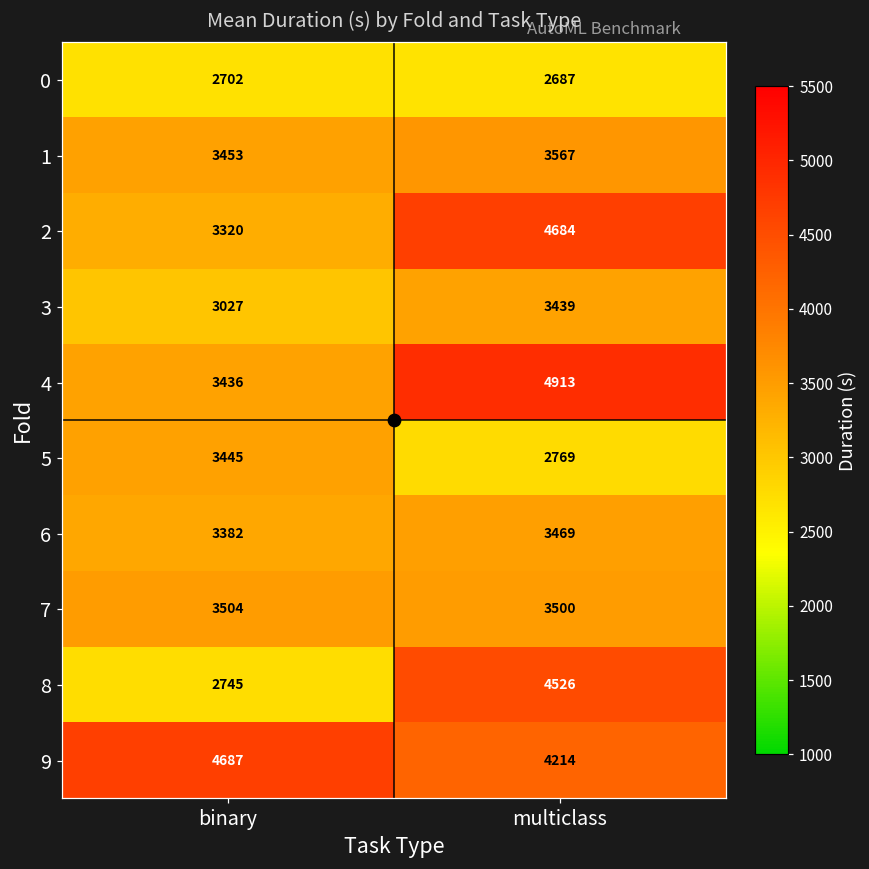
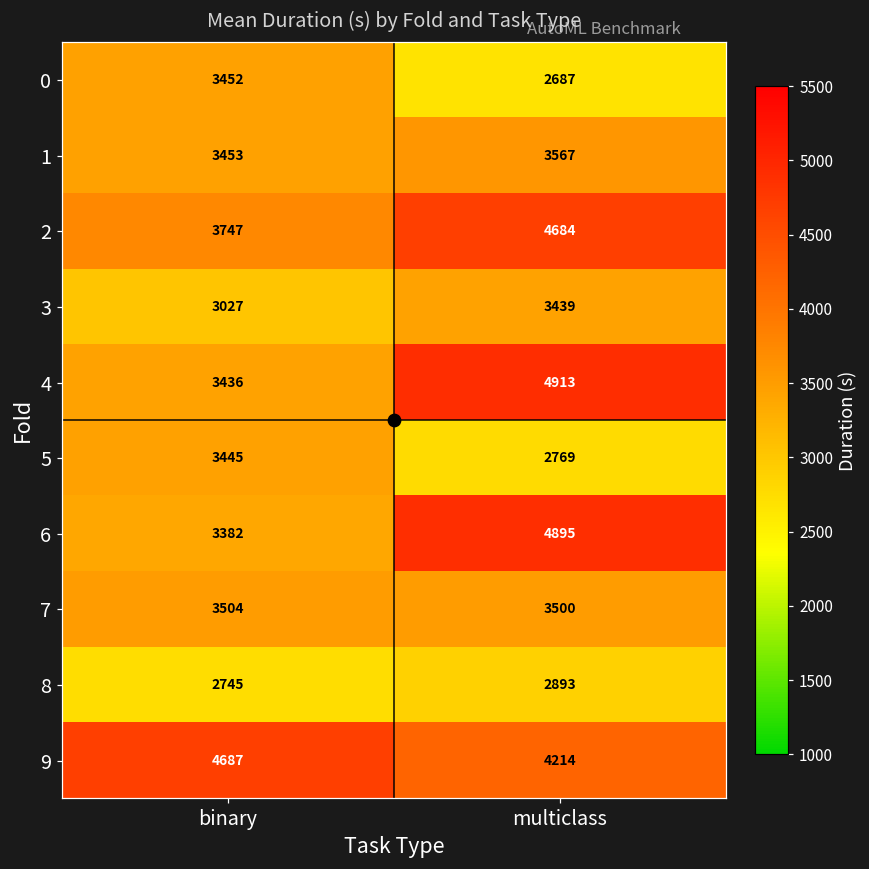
  {
    "0": {
-     "binary": 2702,
+     "binary": 3452,
      "multiclass": 2687
    },
    "1": {
      "binary": 3453,
      "multiclass": 3567
    },
    "2": {
-     "binary": 3320,
+     "binary": 3747,
      "multiclass": 4684
    },
    "3": {
      "binary": 3027,
      "multiclass": 3439
    },
    "4": {
      "binary": 3436,
      "multiclass": 4913
    },
    "5": {
      "binary": 3445,
      "multiclass": 2769
    },
    "6": {
      "binary": 3382,
-     "multiclass": 3469
+     "multiclass": 4895
    },
    "7": {
      "binary": 3504,
      "multiclass": 3500
    },
    "8": {
      "binary": 2745,
-     "multiclass": 4526
+     "multiclass": 2893
    },
    "9": {
      "binary": 4687,
      "multiclass": 4214
    }
  }
